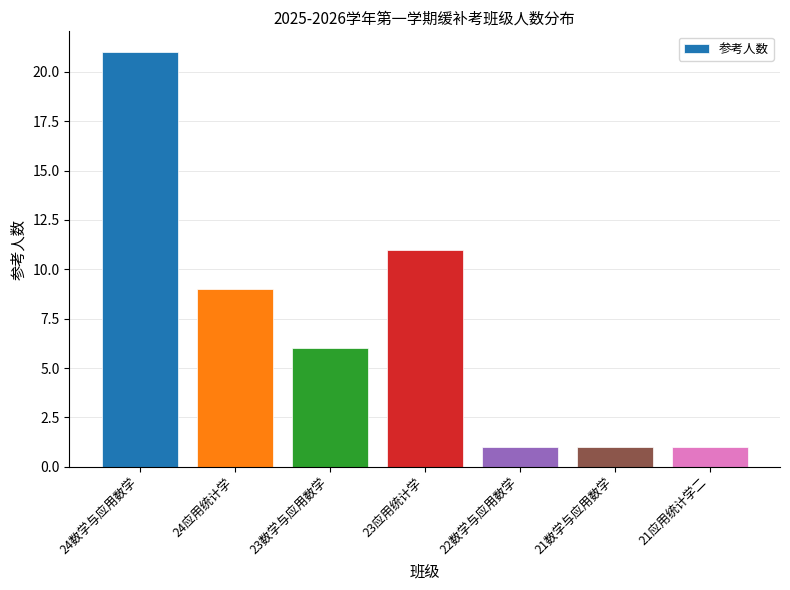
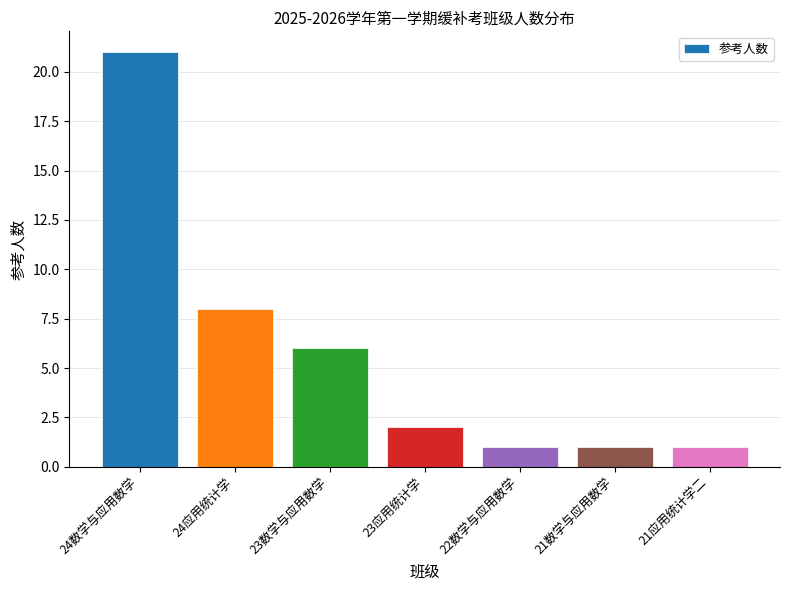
  {
    "24数学与应用数学": 21,
-   "24应用统计学": 9,
+   "24应用统计学": 8,
    "23数学与应用数学": 6,
-   "23应用统计学": 11,
+   "23应用统计学": 2,
    "22数学与应用数学": 1,
    "21数学与应用数学": 1,
    "21应用统计学二": 1
  }
